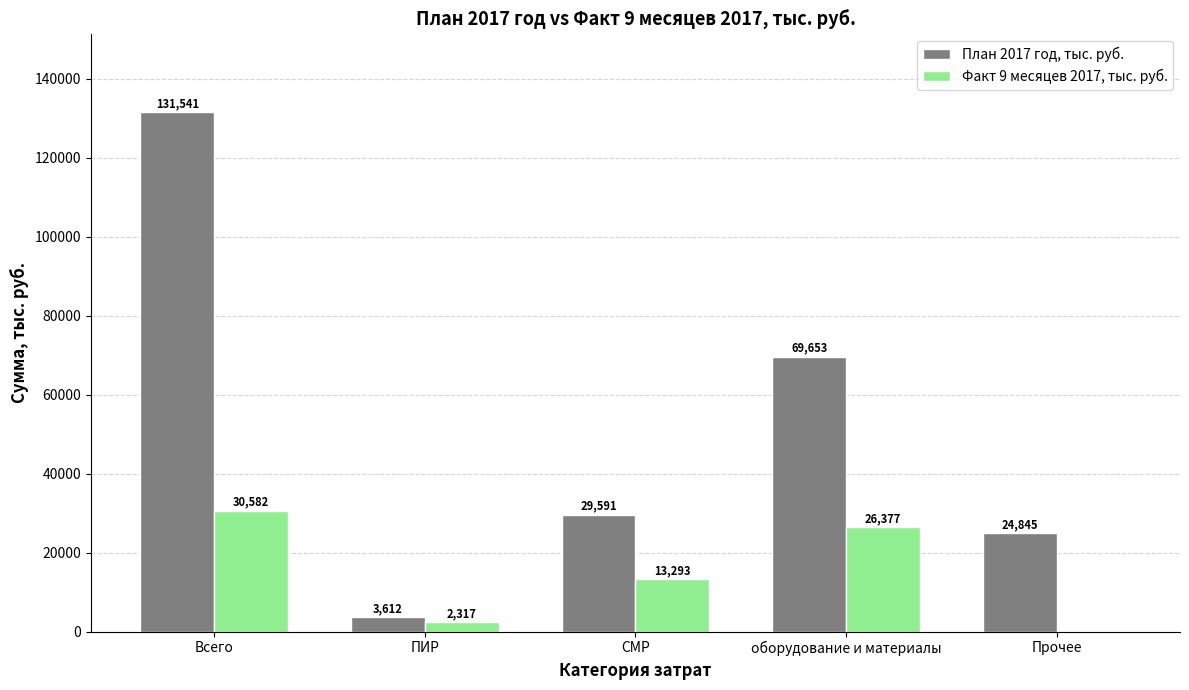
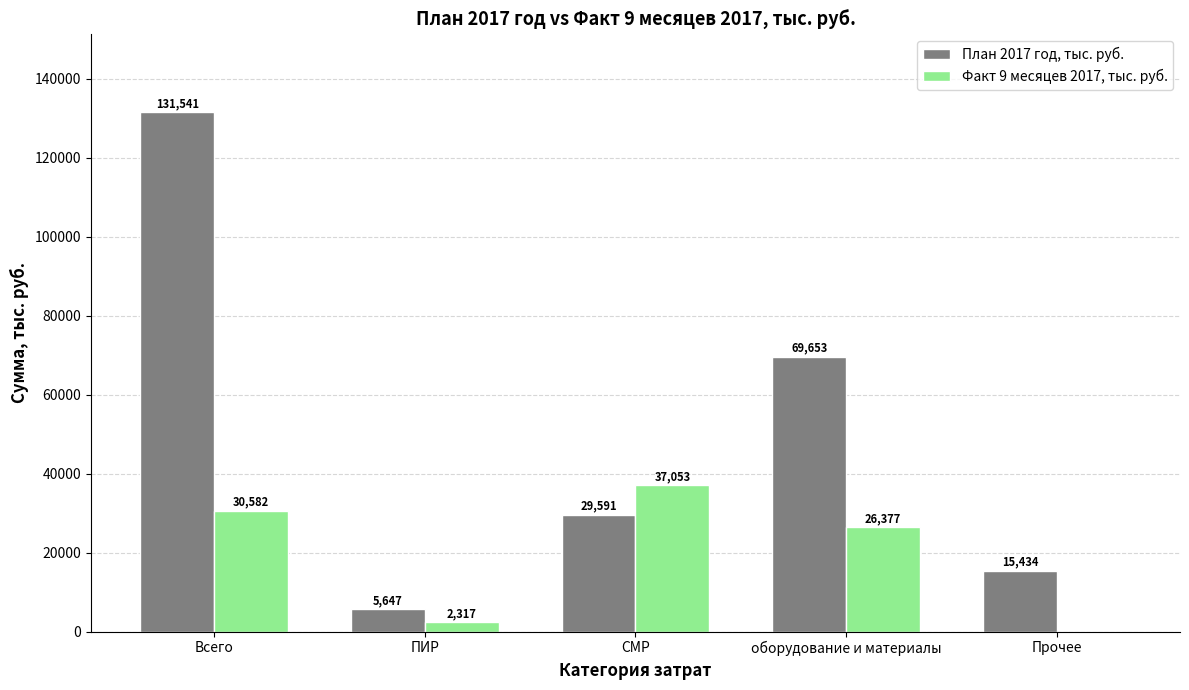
  {
    "План 2017 год, тыс. руб.": {
      "Всего": "131,541",
-     "ПИР": "3,612",
+     "ПИР": "5,647",
      "СМР": "29,591",
      "оборудование и материалы": "69,653",
-     "Прочее": "24,845"
+     "Прочее": "15,434"
    },
    "Факт 9 месяцев 2017, тыс. руб.": {
      "Всего": "30,582",
      "ПИР": "2,317",
-     "СМР": "13,293",
+     "СМР": "37,053",
      "оборудование и материалы": "26,377"
    }
  }
